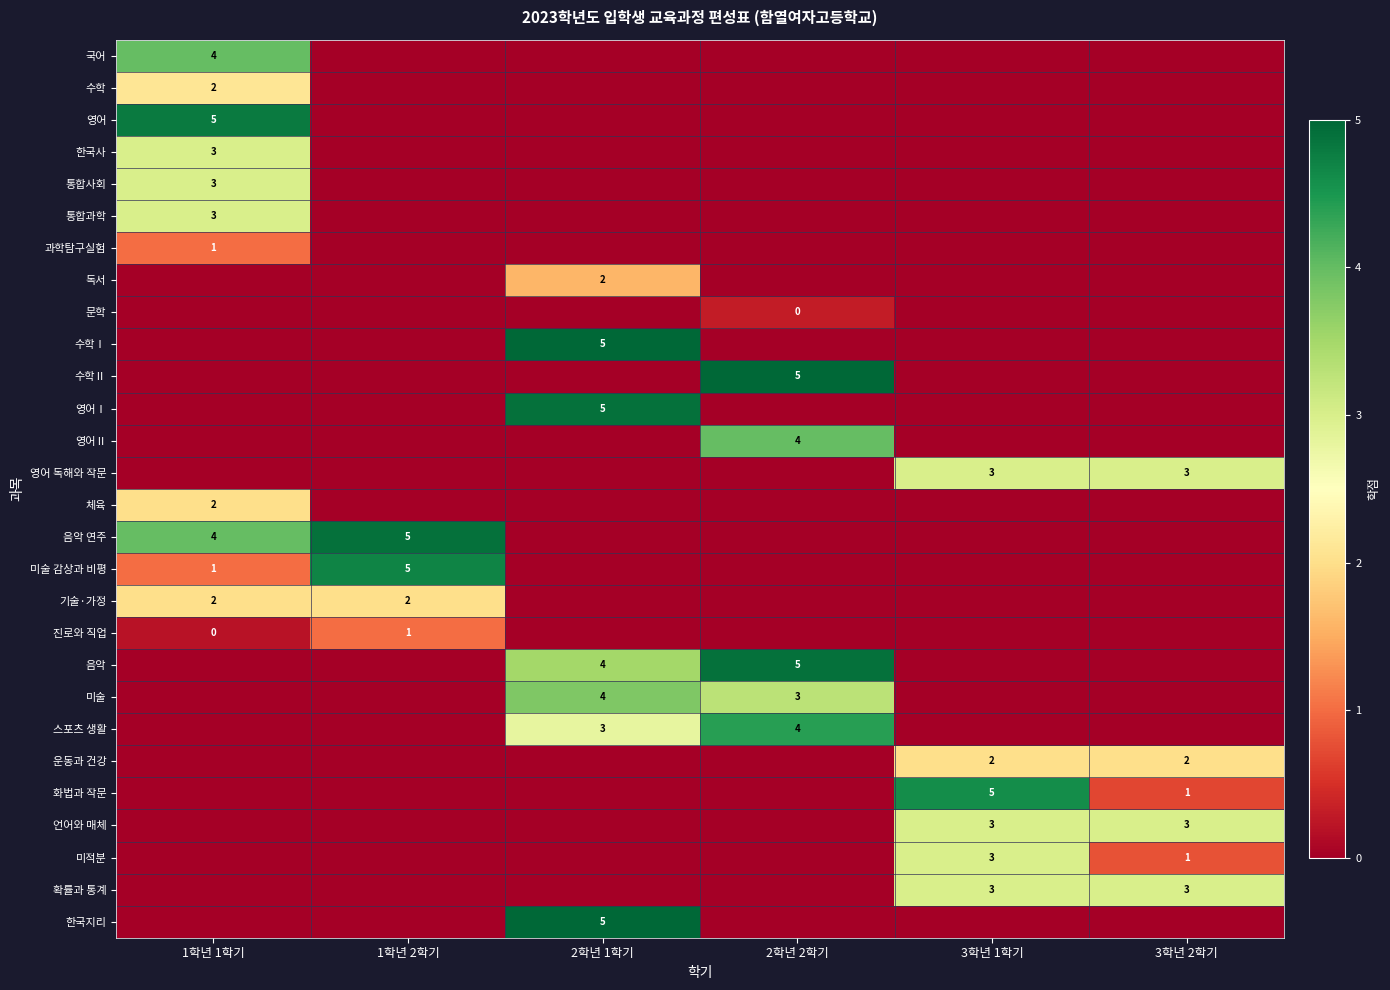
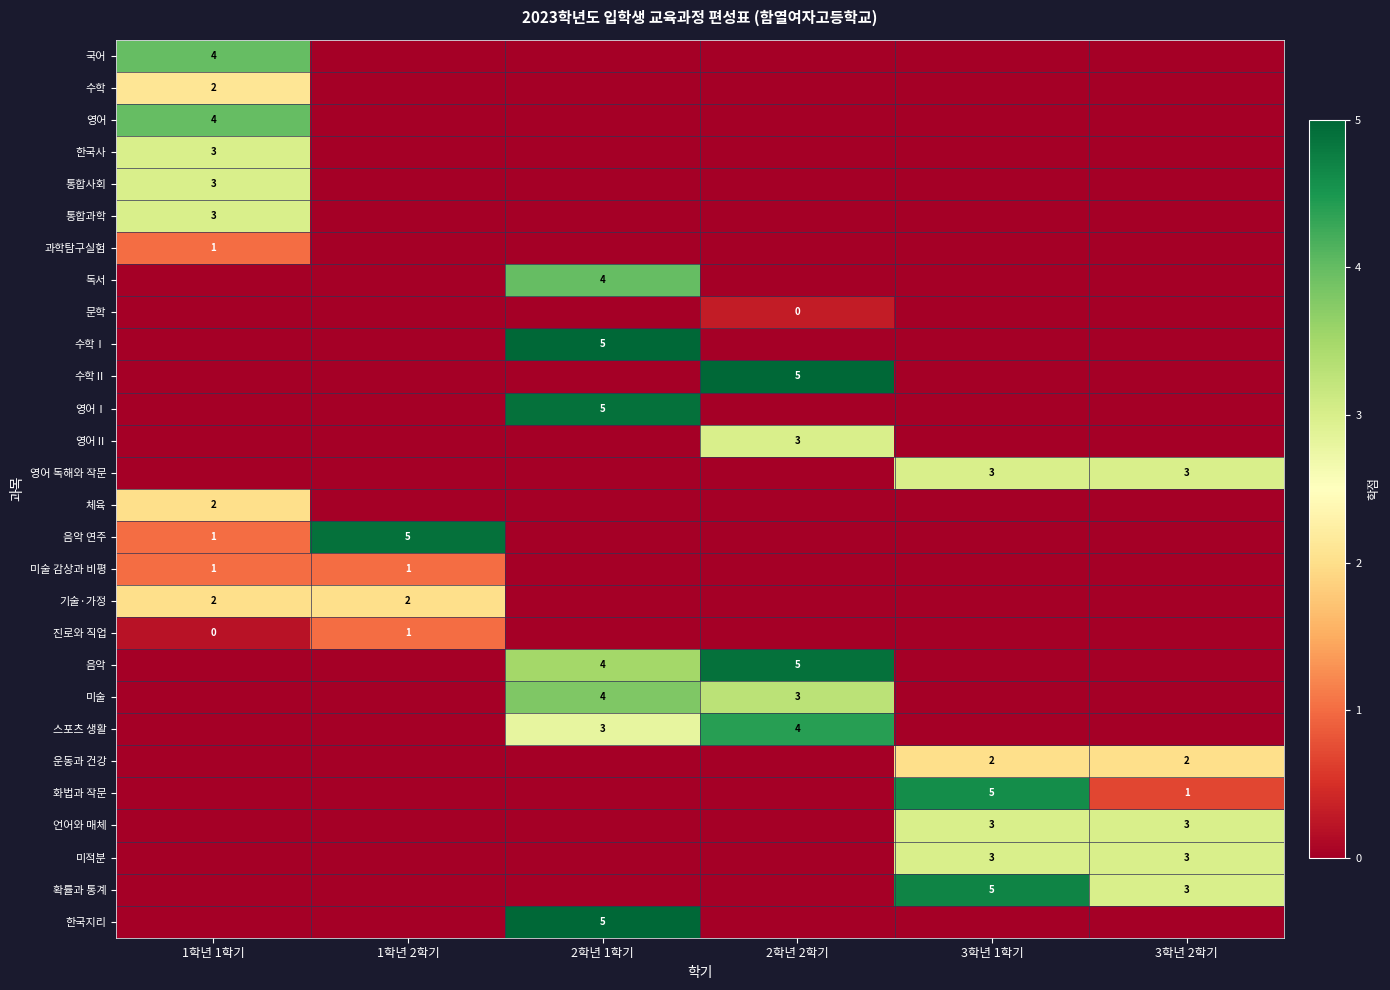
  {
    "국어": {
      "1학년 1학기": 4
    },
    "수학": {
      "1학년 1학기": 2
    },
    "영어": {
-     "1학년 1학기": 5
+     "1학년 1학기": 4
    },
    "한국사": {
      "1학년 1학기": 3
    },
    "통합사회": {
      "1학년 1학기": 3
    },
    "통합과학": {
      "1학년 1학기": 3
    },
    "과학탐구실험": {
      "1학년 1학기": 1
    },
    "독서": {
-     "2학년 1학기": 2
+     "2학년 1학기": 4
    },
    "문학": {
      "2학년 2학기": 0
    },
    "수학Ⅰ": {
      "2학년 1학기": 5
    },
    "수학Ⅱ": {
      "2학년 2학기": 5
    },
    "영어Ⅰ": {
      "2학년 1학기": 5
    },
    "영어Ⅱ": {
-     "2학년 2학기": 4
+     "2학년 2학기": 3
    },
    "영어 독해와 작문": {
      "3학년 1학기": 3,
      "3학년 2학기": 3
    },
    "체육": {
      "1학년 1학기": 2
    },
    "음악 연주": {
-     "1학년 1학기": 4,
+     "1학년 1학기": 1,
      "1학년 2학기": 5
    },
    "미술 감상과 비평": {
      "1학년 1학기": 1,
-     "1학년 2학기": 5
+     "1학년 2학기": 1
    },
    "기술·가정": {
      "1학년 1학기": 2,
      "1학년 2학기": 2
    },
    "진로와 직업": {
      "1학년 1학기": 0,
      "1학년 2학기": 1
    },
    "음악": {
      "2학년 1학기": 4,
      "2학년 2학기": 5
    },
    "미술": {
      "2학년 1학기": 4,
      "2학년 2학기": 3
    },
    "스포츠 생활": {
      "2학년 1학기": 3,
      "2학년 2학기": 4
    },
    "운동과 건강": {
      "3학년 1학기": 2,
      "3학년 2학기": 2
    },
    "화법과 작문": {
      "3학년 1학기": 5,
      "3학년 2학기": 1
    },
    "언어와 매체": {
      "3학년 1학기": 3,
      "3학년 2학기": 3
    },
    "미적분": {
      "3학년 1학기": 3,
-     "3학년 2학기": 1
+     "3학년 2학기": 3
    },
    "확률과 통계": {
-     "3학년 1학기": 3,
+     "3학년 1학기": 5,
      "3학년 2학기": 3
    },
    "한국지리": {
      "2학년 1학기": 5
    }
  }
